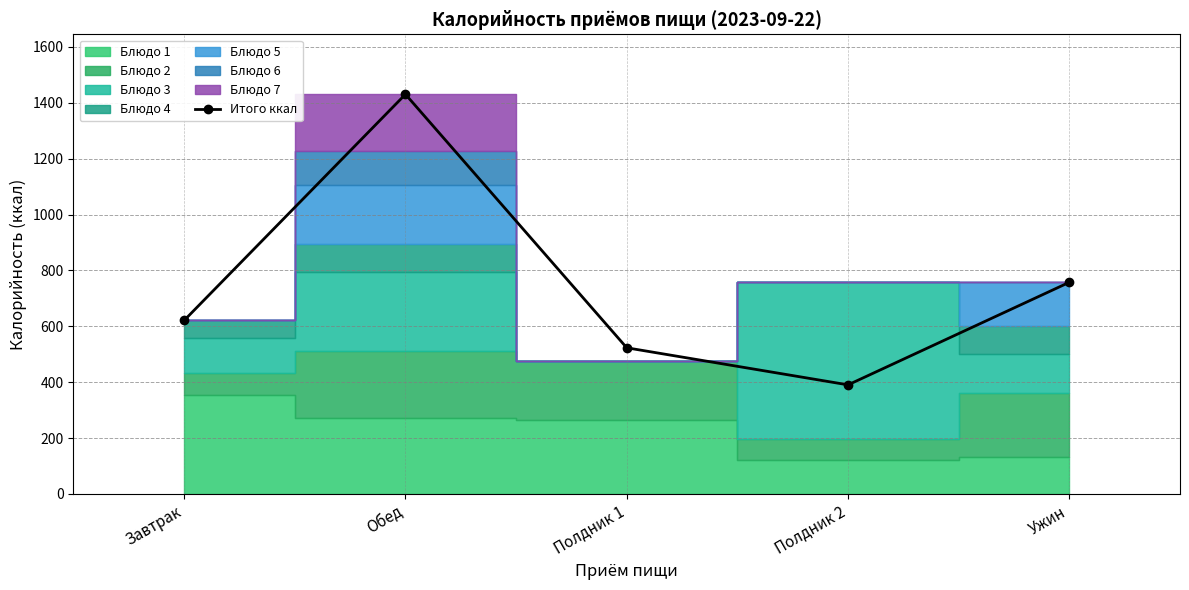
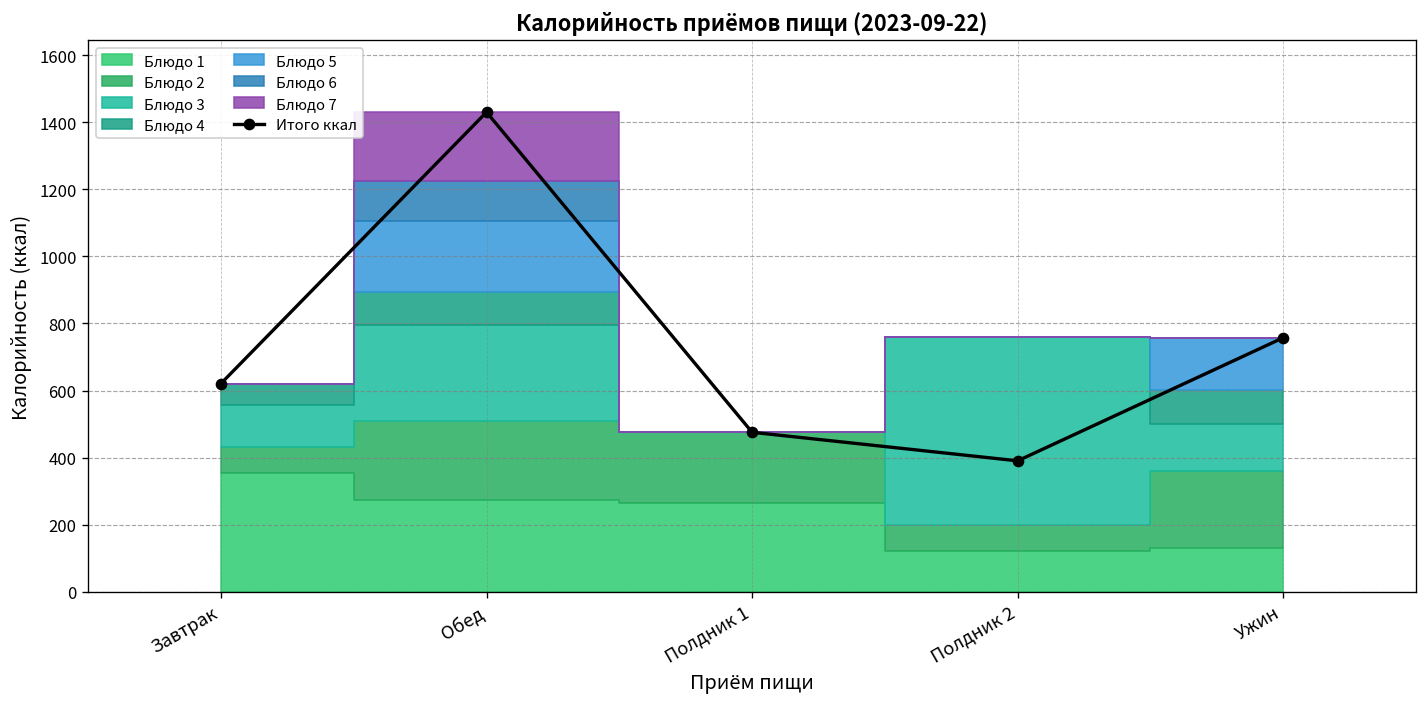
  {
    "Итого ккал": {
      "Обед": 1430,
-     "Полдник 1": 520,
+     "Полдник 1": 480,
      "Полдник 2": 390
    }
  }
